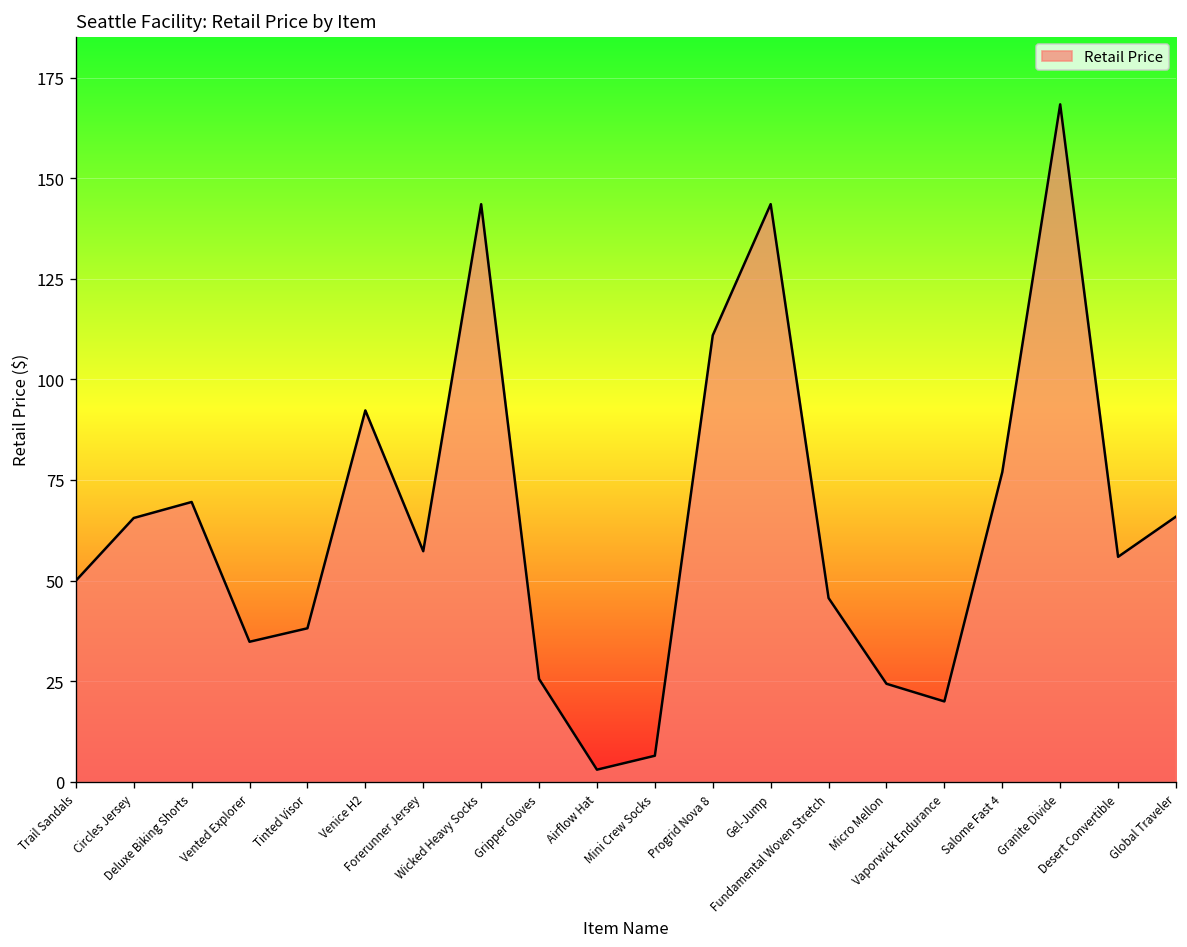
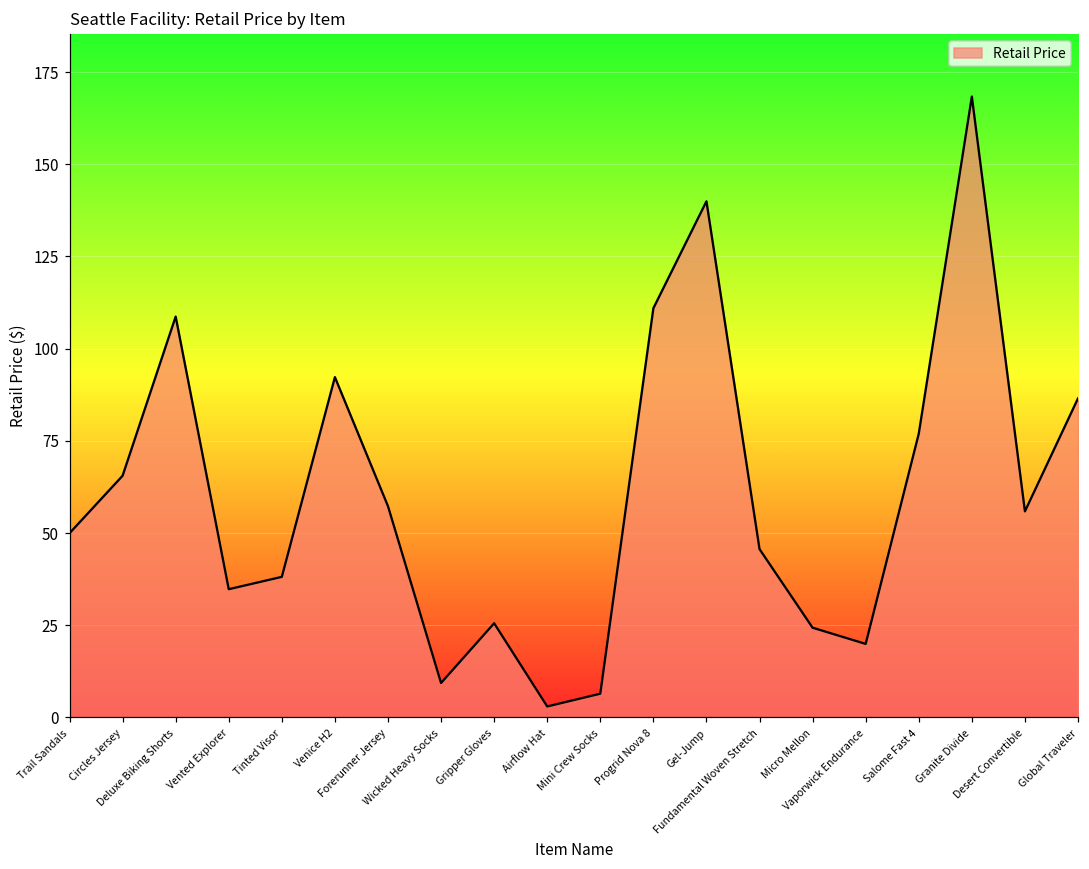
  {
    "Trail Sandals": 50,
    "Circles Jersey": 66,
-   "Deluxe Biking Shorts": 70,
+   "Deluxe Biking Shorts": 109,
    "Vented Explorer": 35,
    "Tinted Visor": 38,
    "Venice H2": 92,
    "Forerunner Jersey": 57,
-   "Wicked Heavy Socks": 144,
+   "Wicked Heavy Socks": 9,
    "Gripper Gloves": 26,
    "Airflow Hat": 3,
    "Mini Crew Socks": 6,
    "Progrid Nova 8": 111,
-   "Gel-Jump": 144,
+   "Gel-Jump": 140,
    "Fundamental Woven Stretch": 46,
    "Micro Mellon": 24,
    "Vaporwick Endurance": 20,
    "Salome Fast 4": 77,
    "Granite Divide": 168,
    "Desert Convertible": 56,
-   "Global Traveler": 66
+   "Global Traveler": 87
  }
